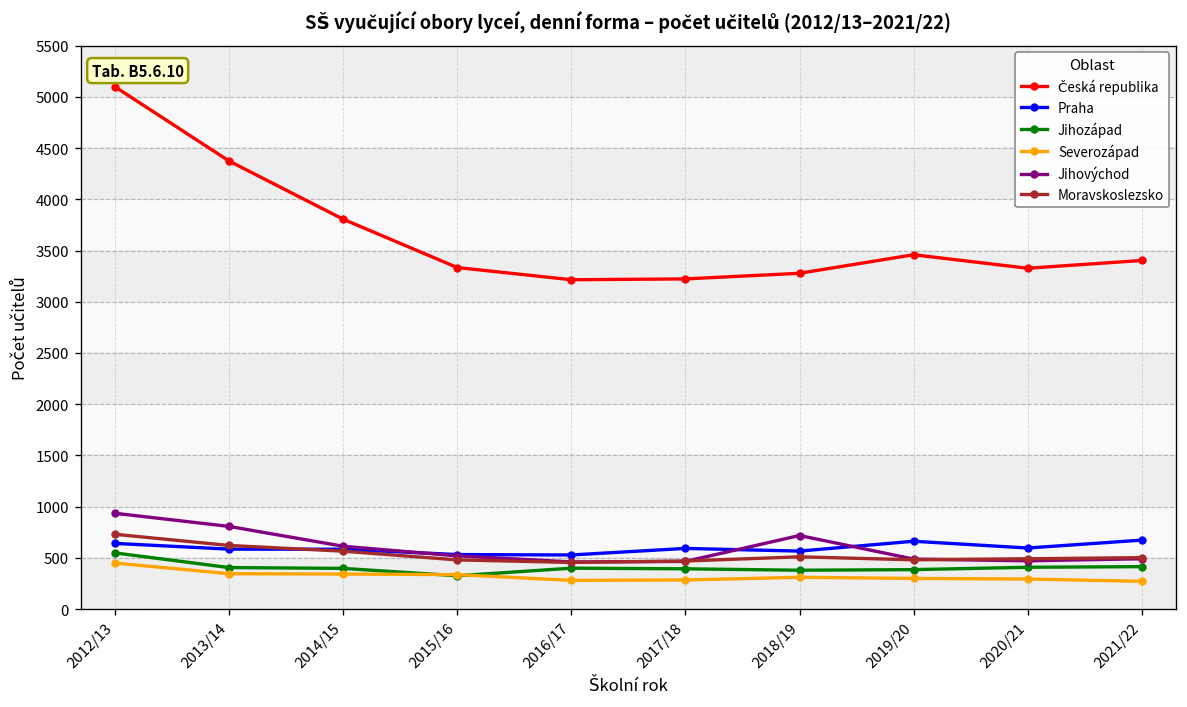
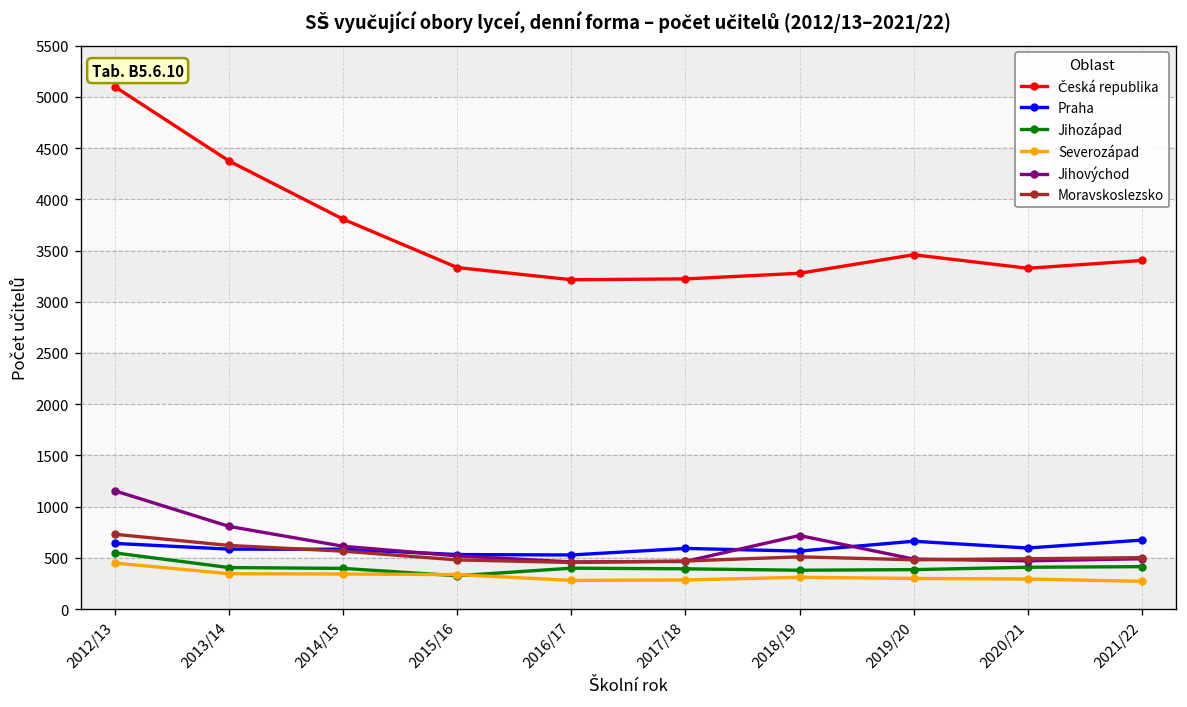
  {
    "Česká republika": {
      "2013/14": 4400,
      "2014/15": 3800,
      "2015/16": 3300,
      "2016/17": 3200,
      "2017/18": 3200,
      "2018/19": 3300,
      "2019/20": 3500,
      "2020/21": 3300,
      "2021/22": 3400
    },
    "Praha": {
      "2012/13": 600,
      "2013/14": 600,
      "2016/17": 500,
      "2017/18": 600,
      "2018/19": 600,
      "2019/20": 700,
      "2020/21": 600,
      "2021/22": 700
    },
    "Jihozápad": {
      "2012/13": 500,
      "2013/14": 400,
      "2014/15": 400,
      "2016/17": 400,
      "2017/18": 400,
      "2018/19": 400,
      "2019/20": 400,
      "2020/21": 400,
      "2021/22": 400
    },
    "Severozápad": {
      "2012/13": 400,
      "2013/14": 300,
      "2014/15": 300,
      "2016/17": 300,
      "2017/18": 300,
      "2018/19": 300,
      "2019/20": 300,
      "2020/21": 300,
      "2021/22": 300
    },
    "Jihovýchod": {
-     "2012/13": 900,
+     "2012/13": 1200,
      "2013/14": 800,
      "2018/19": 700
    },
    "Moravskoslezsko": {
      "2012/13": 700,
      "2013/14": 600,
      "2015/16": 500,
      "2018/19": 500
    }
  }
